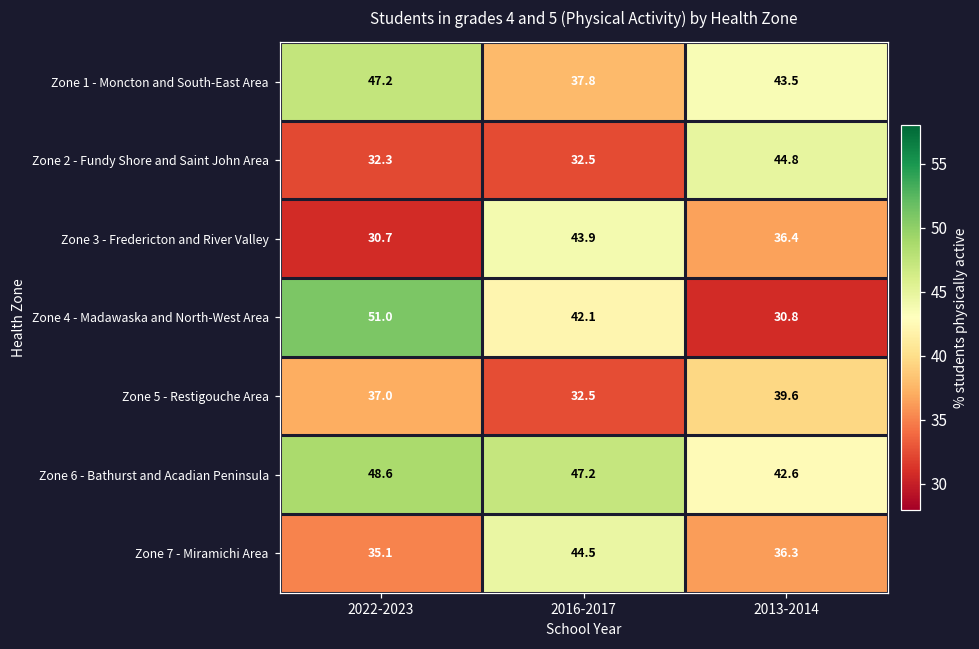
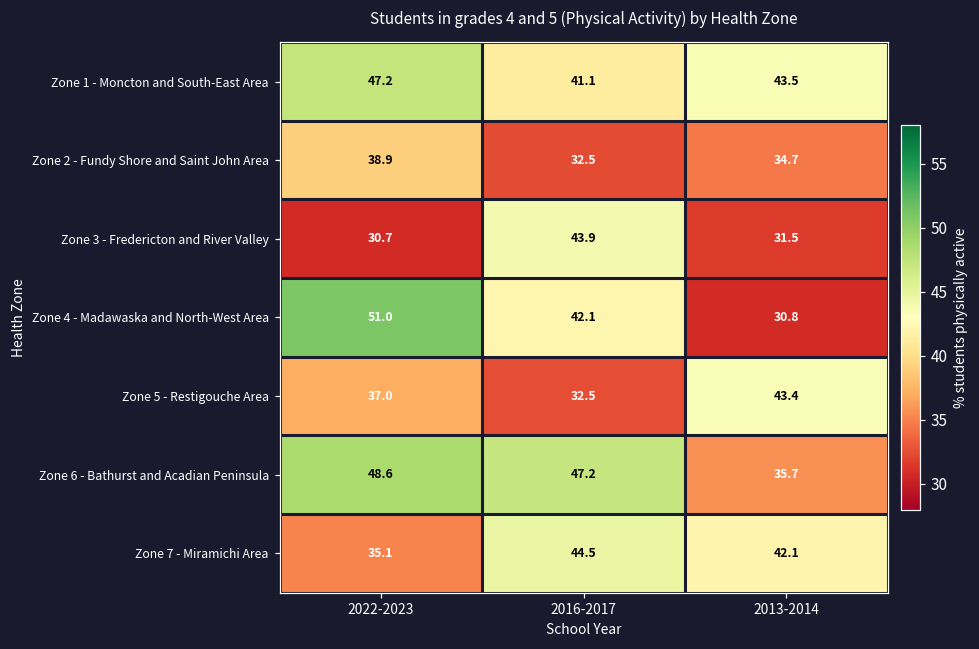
  {
    "Zone 1 - Moncton and South-East Area": {
      "2022-2023": 47.2,
-     "2016-2017": 37.8,
+     "2016-2017": 41.1,
      "2013-2014": 43.5
    },
    "Zone 2 - Fundy Shore and Saint John Area": {
-     "2022-2023": 32.3,
+     "2022-2023": 38.9,
      "2016-2017": 32.5,
-     "2013-2014": 44.8
+     "2013-2014": 34.7
    },
    "Zone 3 - Fredericton and River Valley": {
      "2022-2023": 30.7,
      "2016-2017": 43.9,
-     "2013-2014": 36.4
+     "2013-2014": 31.5
    },
    "Zone 4 - Madawaska and North-West Area": {
      "2022-2023": 51.0,
      "2016-2017": 42.1,
      "2013-2014": 30.8
    },
    "Zone 5 - Restigouche Area": {
      "2022-2023": 37.0,
      "2016-2017": 32.5,
-     "2013-2014": 39.6
+     "2013-2014": 43.4
    },
    "Zone 6 - Bathurst and Acadian Peninsula": {
      "2022-2023": 48.6,
      "2016-2017": 47.2,
-     "2013-2014": 42.6
+     "2013-2014": 35.7
    },
    "Zone 7 - Miramichi Area": {
      "2022-2023": 35.1,
      "2016-2017": 44.5,
-     "2013-2014": 36.3
+     "2013-2014": 42.1
    }
  }
